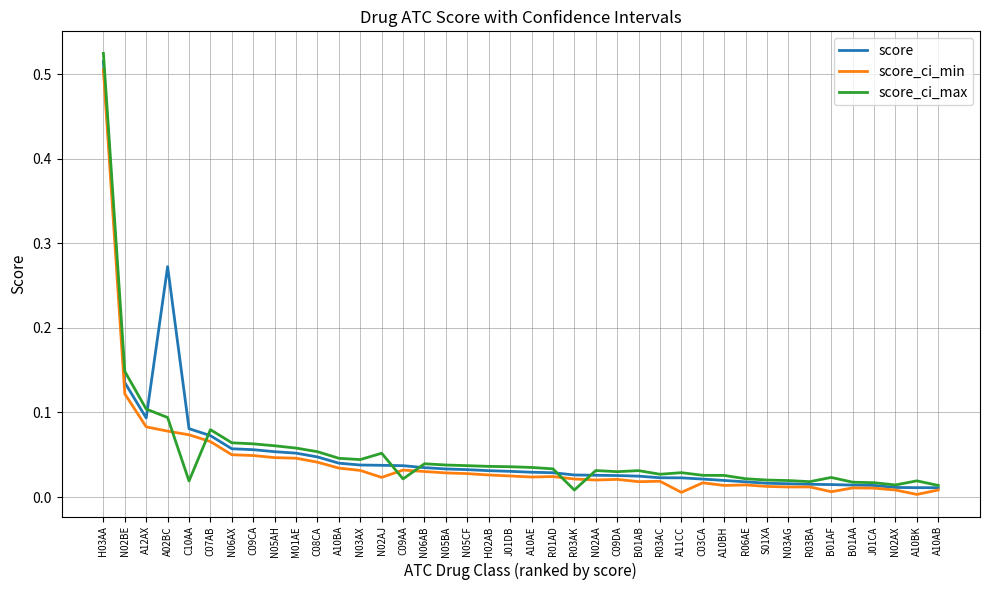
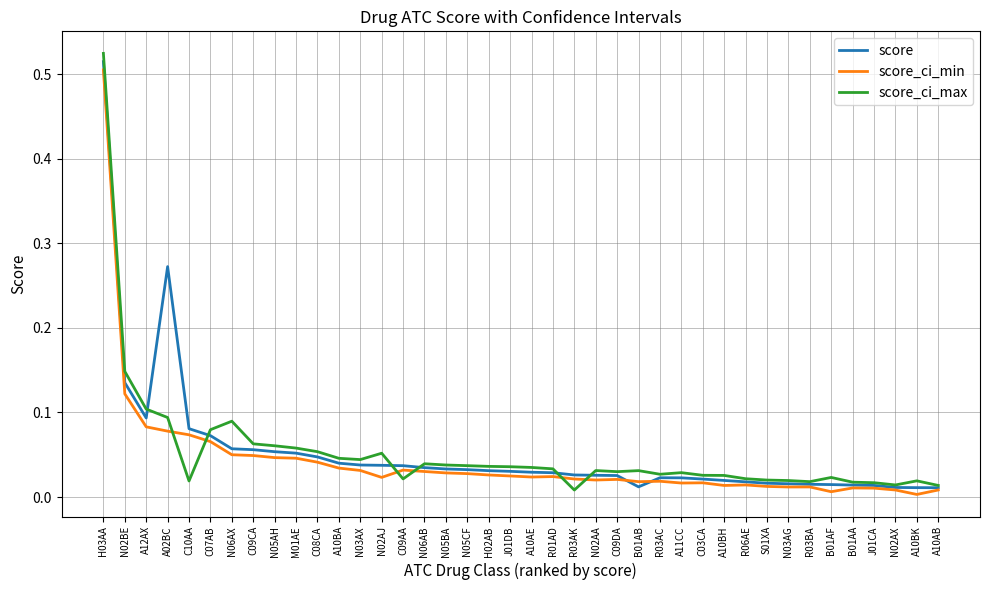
  {
    "score": {
      "H03AA": 0.51,
      "N02BE": 0.14,
      "A12AX": 0.09,
      "A02BC": 0.27,
      "C10AA": 0.08,
      "C07AB": 0.07,
      "N06AX": 0.06,
      "C09CA": 0.06,
      "N05AH": 0.05,
      "M01AE": 0.05,
      "C08CA": 0.05,
      "A10BA": 0.04,
      "N03AX": 0.04,
      "N02AJ": 0.04,
      "C09AA": 0.04,
      "N06AB": 0.03,
      "N05BA": 0.03,
      "N05CF": 0.03,
      "H02AB": 0.03,
      "J01DB": 0.03,
      "A10AE": 0.03,
      "R01AD": 0.03,
      "R03AK": 0.03,
      "N02AA": 0.03,
      "C09DA": 0.03,
-     "B01AB": 0.02,
+     "B01AB": 0.01,
      "R03AC": 0.02,
      "A11CC": 0.02,
      "C03CA": 0.02,
      "A10BH": 0.02,
      "R06AE": 0.02,
      "S01XA": 0.02,
      "N03AG": 0.02,
      "R03BA": 0.02,
      "B01AF": 0.01,
      "B01AA": 0.01,
      "J01CA": 0.01,
      "A10BK": 0.01
    },
    "score_ci_min": {
      "H03AA": 0.51,
      "N02BE": 0.12,
      "A12AX": 0.08,
      "A02BC": 0.08,
      "C10AA": 0.07,
      "C07AB": 0.07,
      "N06AX": 0.05,
      "C09CA": 0.05,
      "N05AH": 0.05,
      "M01AE": 0.05,
      "C08CA": 0.04,
      "A10BA": 0.03,
      "N03AX": 0.03,
      "N02AJ": 0.02,
      "C09AA": 0.03,
      "N06AB": 0.03,
      "N05BA": 0.03,
      "N05CF": 0.03,
      "H02AB": 0.03,
      "J01DB": 0.02,
      "A10AE": 0.02,
      "R01AD": 0.02,
      "R03AK": 0.02,
      "N02AA": 0.02,
      "C09DA": 0.02,
      "B01AB": 0.02,
      "R03AC": 0.02,
-     "A11CC": 0.01,
+     "A11CC": 0.02,
      "C03CA": 0.02,
      "A10BH": 0.01,
      "R06AE": 0.01,
      "S01XA": 0.01,
      "N03AG": 0.01,
      "R03BA": 0.01,
      "B01AF": 0.01,
      "B01AA": 0.01,
      "J01CA": 0.01,
      "A10BK": 0.00
    },
    "score_ci_max": {
      "H03AA": 0.52,
      "N02BE": 0.15,
      "A12AX": 0.10,
      "A02BC": 0.09,
      "C10AA": 0.02,
      "C07AB": 0.08,
-     "N06AX": 0.06,
+     "N06AX": 0.09,
      "C09CA": 0.06,
      "N05AH": 0.06,
      "M01AE": 0.06,
      "C08CA": 0.05,
      "A10BA": 0.05,
      "N03AX": 0.04,
      "N02AJ": 0.05,
      "C09AA": 0.02,
      "N06AB": 0.04,
      "N05BA": 0.04,
      "N05CF": 0.04,
      "H02AB": 0.04,
      "J01DB": 0.04,
      "A10AE": 0.03,
      "R01AD": 0.03,
      "R03AK": 0.01,
      "N02AA": 0.03,
      "C09DA": 0.03,
      "B01AB": 0.03,
      "R03AC": 0.03,
      "A11CC": 0.03,
      "C03CA": 0.03,
      "A10BH": 0.03,
      "R06AE": 0.02,
      "S01XA": 0.02,
      "N03AG": 0.02,
      "R03BA": 0.02,
      "B01AF": 0.02,
      "B01AA": 0.02,
      "J01CA": 0.02,
      "A10BK": 0.02
    }
  }
